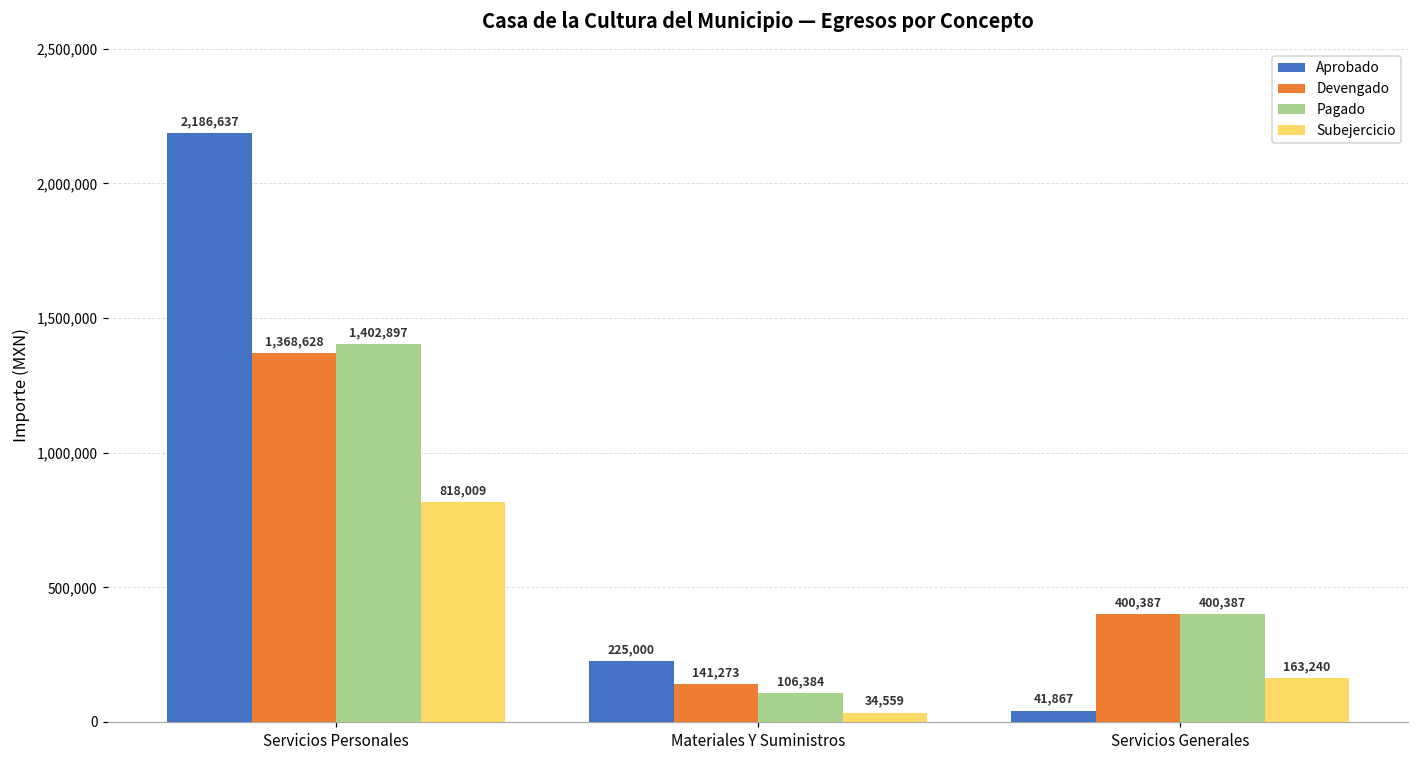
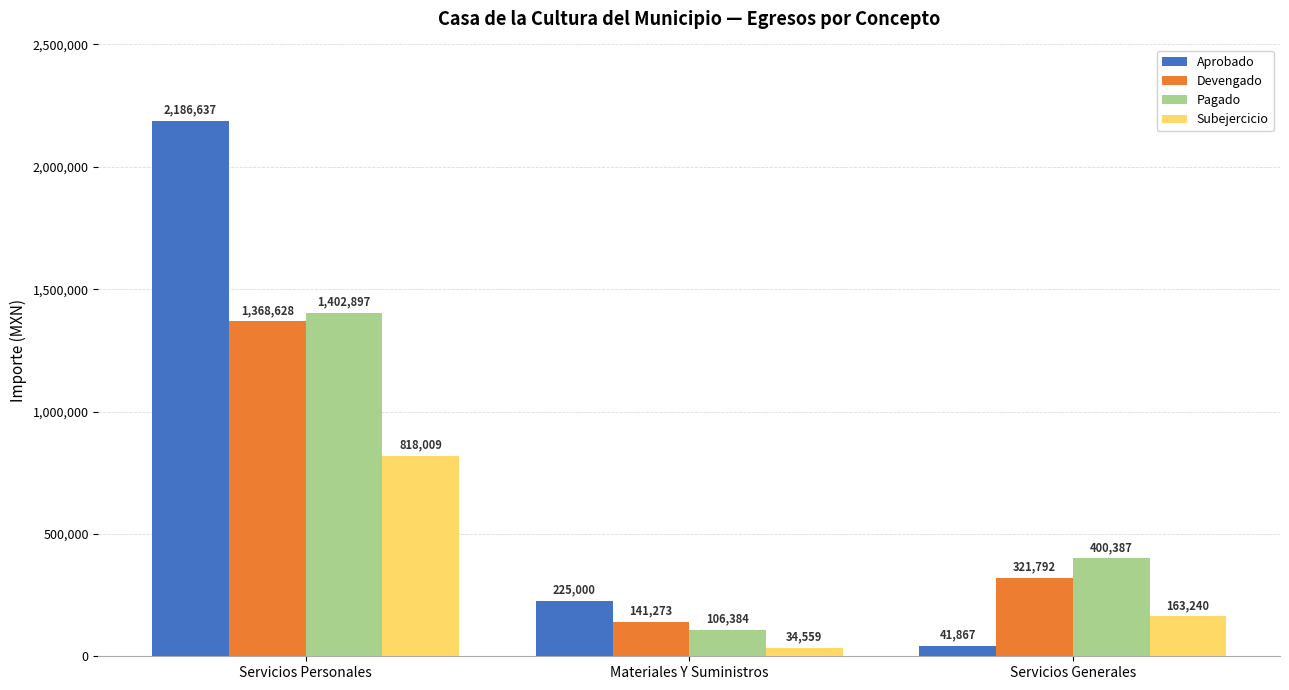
  {
    "Aprobado": {
      "Servicios Personales": "2,186,637",
      "Materiales Y Suministros": "225,000",
      "Servicios Generales": "41,867"
    },
    "Devengado": {
      "Servicios Personales": "1,368,628",
      "Materiales Y Suministros": "141,273",
-     "Servicios Generales": "400,387"
+     "Servicios Generales": "321,792"
    },
    "Pagado": {
      "Servicios Personales": "1,402,897",
      "Materiales Y Suministros": "106,384",
      "Servicios Generales": "400,387"
    },
    "Subejercicio": {
      "Servicios Personales": "818,009",
      "Materiales Y Suministros": "34,559",
      "Servicios Generales": "163,240"
    }
  }
